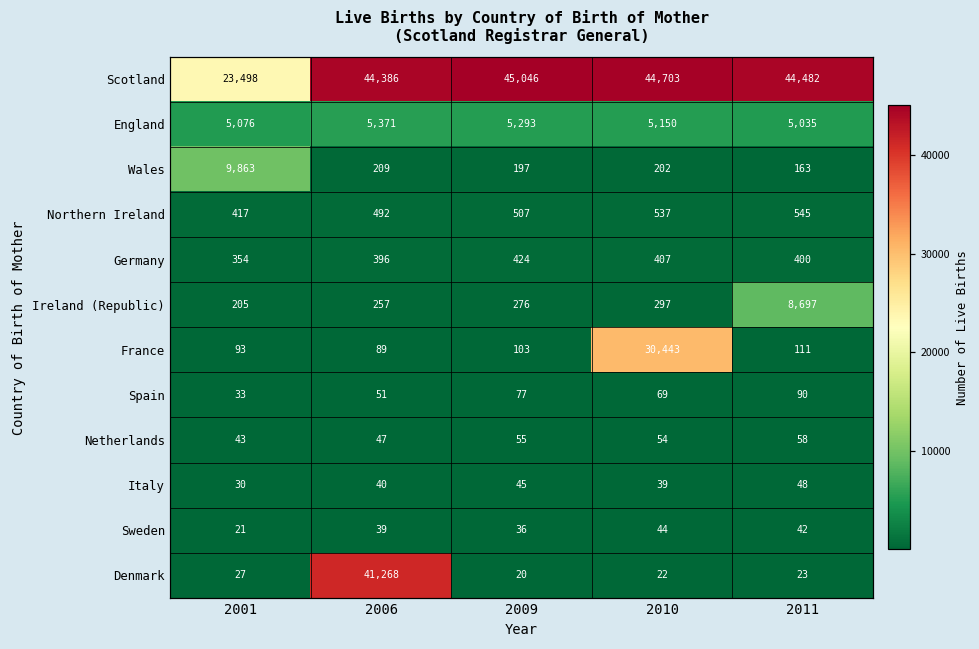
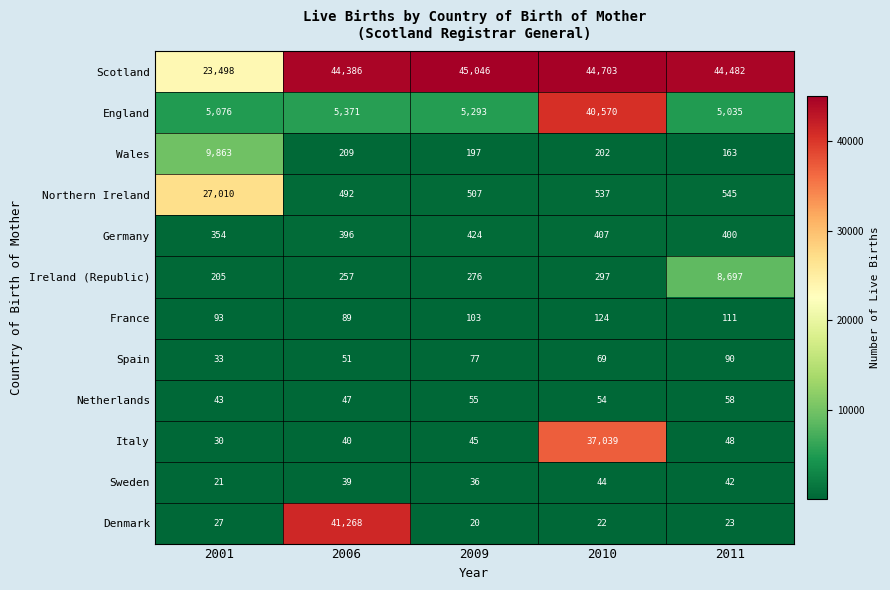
  {
    "Scotland": {
      "2001": "23,498",
      "2006": "44,386",
      "2009": "45,046",
      "2010": "44,703",
      "2011": "44,482"
    },
    "England": {
      "2001": "5,076",
      "2006": "5,371",
      "2009": "5,293",
-     "2010": "5,150",
+     "2010": "40,570",
      "2011": "5,035"
    },
    "Wales": {
      "2001": "9,863",
      "2006": "209",
      "2009": "197",
      "2010": "202",
      "2011": "163"
    },
    "Northern Ireland": {
-     "2001": "417",
+     "2001": "27,010",
      "2006": "492",
      "2009": "507",
      "2010": "537",
      "2011": "545"
    },
    "Germany": {
      "2001": "354",
      "2006": "396",
      "2009": "424",
      "2010": "407",
      "2011": "400"
    },
    "Ireland (Republic)": {
      "2001": "205",
      "2006": "257",
      "2009": "276",
      "2010": "297",
      "2011": "8,697"
    },
    "France": {
      "2001": "93",
      "2006": "89",
      "2009": "103",
-     "2010": "30,443",
+     "2010": "124",
      "2011": "111"
    },
    "Spain": {
      "2001": "33",
      "2006": "51",
      "2009": "77",
      "2010": "69",
      "2011": "90"
    },
    "Netherlands": {
      "2001": "43",
      "2006": "47",
      "2009": "55",
      "2010": "54",
      "2011": "58"
    },
    "Italy": {
      "2001": "30",
      "2006": "40",
      "2009": "45",
-     "2010": "39",
+     "2010": "37,039",
      "2011": "48"
    },
    "Sweden": {
      "2001": "21",
      "2006": "39",
      "2009": "36",
      "2010": "44",
      "2011": "42"
    },
    "Denmark": {
      "2001": "27",
      "2006": "41,268",
      "2009": "20",
      "2010": "22",
      "2011": "23"
    }
  }
